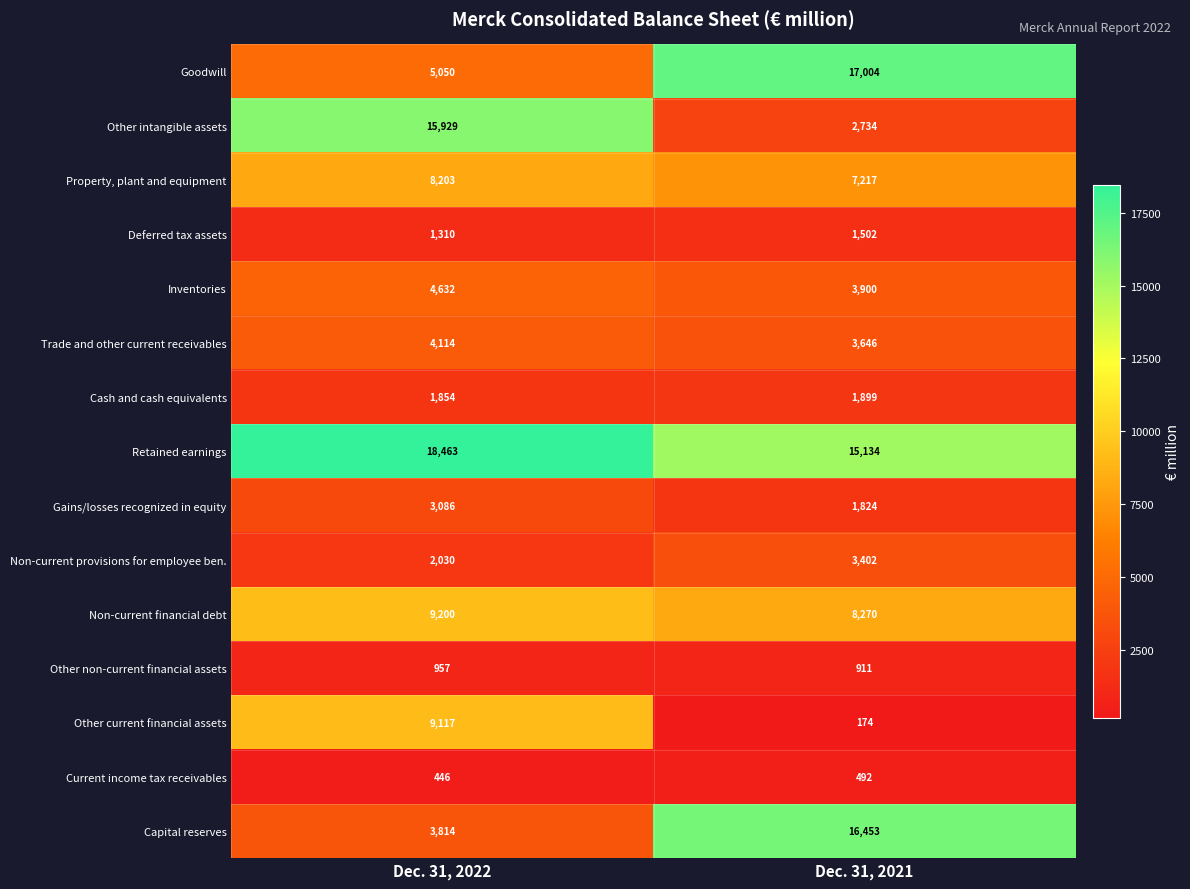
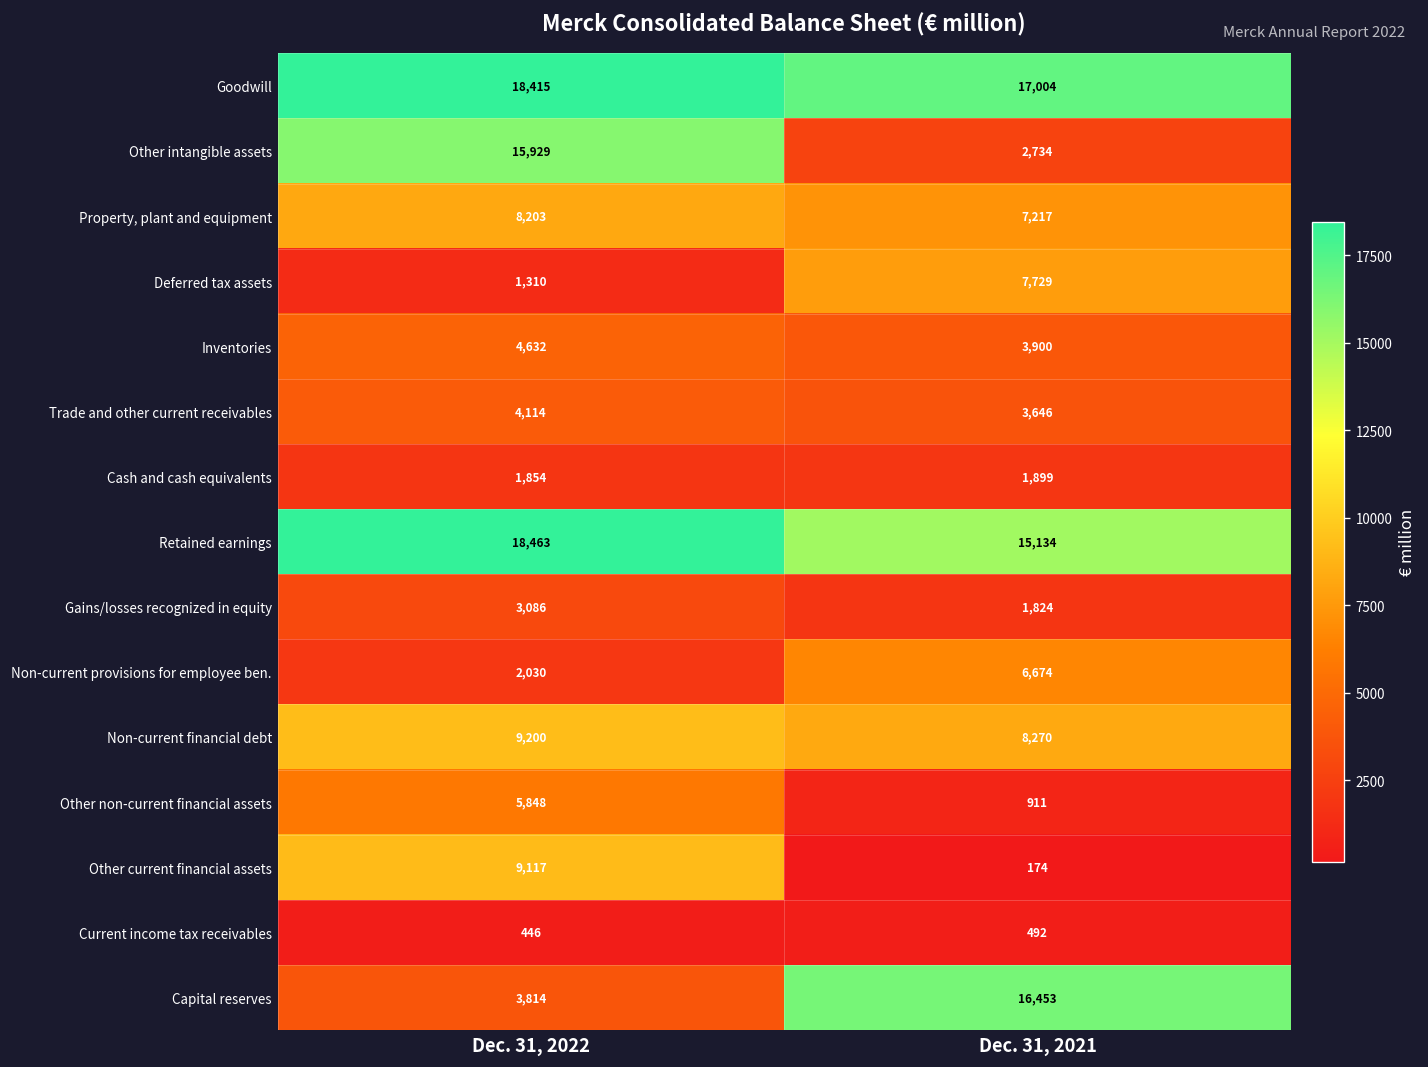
  {
    "Goodwill": {
-     "Dec. 31, 2022": "5,050",
+     "Dec. 31, 2022": "18,415",
      "Dec. 31, 2021": "17,004"
    },
    "Other intangible assets": {
      "Dec. 31, 2022": "15,929",
      "Dec. 31, 2021": "2,734"
    },
    "Property, plant and equipment": {
      "Dec. 31, 2022": "8,203",
      "Dec. 31, 2021": "7,217"
    },
    "Deferred tax assets": {
      "Dec. 31, 2022": "1,310",
-     "Dec. 31, 2021": "1,502"
+     "Dec. 31, 2021": "7,729"
    },
    "Inventories": {
      "Dec. 31, 2022": "4,632",
      "Dec. 31, 2021": "3,900"
    },
    "Trade and other current receivables": {
      "Dec. 31, 2022": "4,114",
      "Dec. 31, 2021": "3,646"
    },
    "Cash and cash equivalents": {
      "Dec. 31, 2022": "1,854",
      "Dec. 31, 2021": "1,899"
    },
    "Retained earnings": {
      "Dec. 31, 2022": "18,463",
      "Dec. 31, 2021": "15,134"
    },
    "Gains/losses recognized in equity": {
      "Dec. 31, 2022": "3,086",
      "Dec. 31, 2021": "1,824"
    },
    "Non-current provisions for employee ben.": {
      "Dec. 31, 2022": "2,030",
-     "Dec. 31, 2021": "3,402"
+     "Dec. 31, 2021": "6,674"
    },
    "Non-current financial debt": {
      "Dec. 31, 2022": "9,200",
      "Dec. 31, 2021": "8,270"
    },
    "Other non-current financial assets": {
-     "Dec. 31, 2022": "957",
+     "Dec. 31, 2022": "5,848",
      "Dec. 31, 2021": "911"
    },
    "Other current financial assets": {
      "Dec. 31, 2022": "9,117",
      "Dec. 31, 2021": "174"
    },
    "Current income tax receivables": {
      "Dec. 31, 2022": "446",
      "Dec. 31, 2021": "492"
    },
    "Capital reserves": {
      "Dec. 31, 2022": "3,814",
      "Dec. 31, 2021": "16,453"
    }
  }
